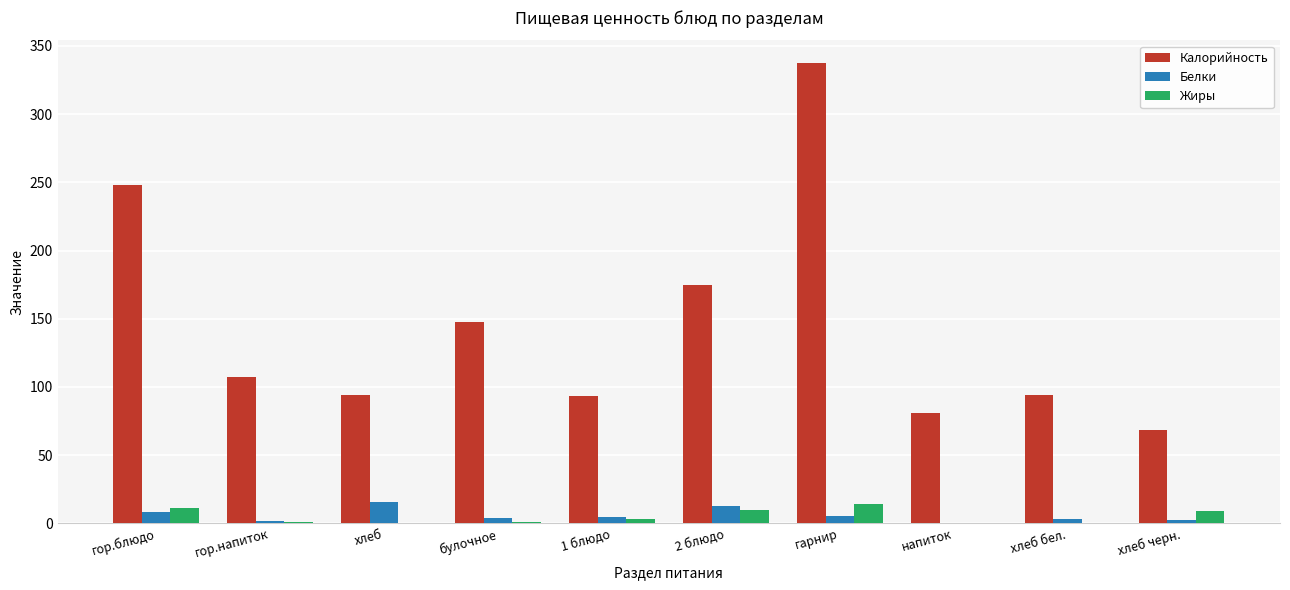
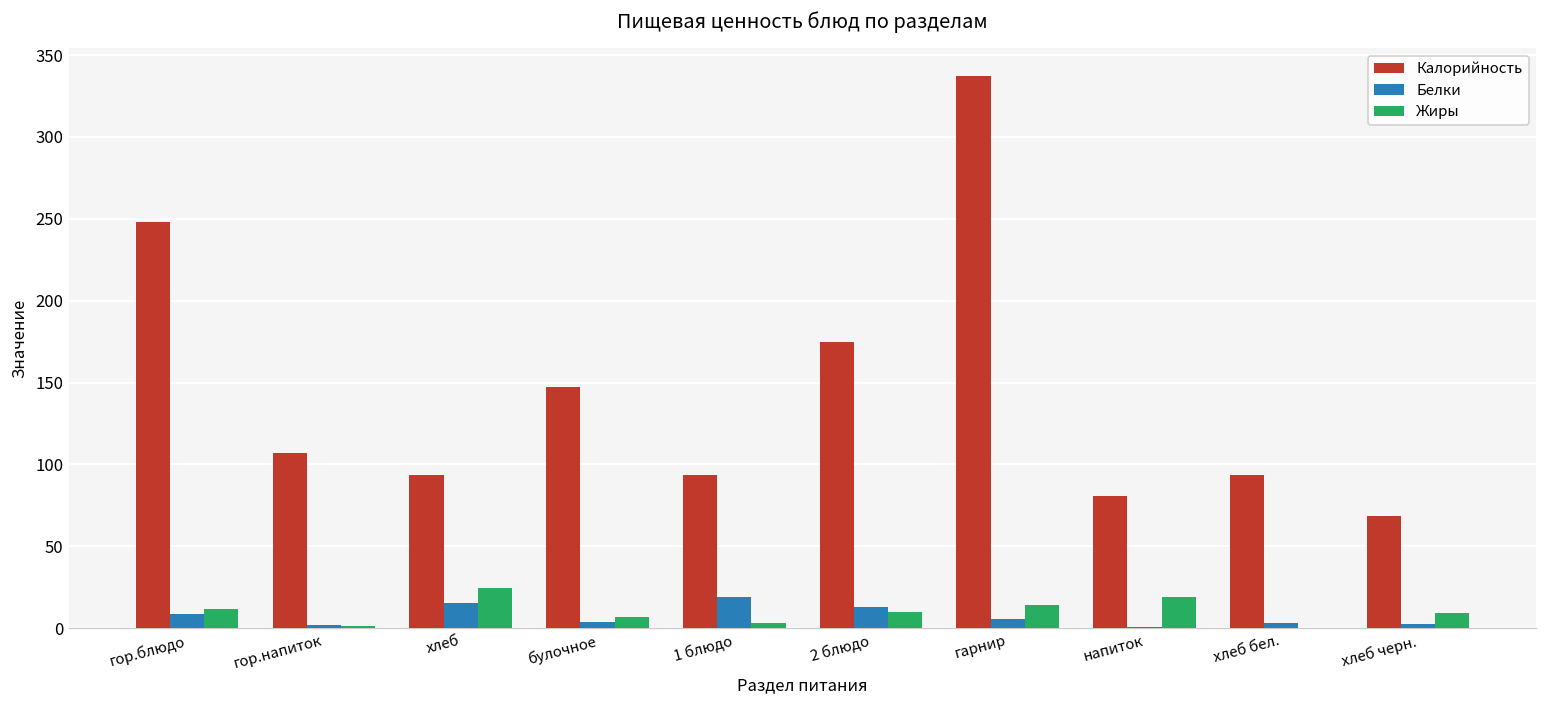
  {
    "Калорийность": {
      "гор.блюдо": 248,
      "гор.напиток": 107,
      "хлеб": 94,
      "булочное": 147,
      "1 блюдо": 94,
      "2 блюдо": 175,
      "гарнир": 337,
      "напиток": 81,
      "хлеб бел.": 94,
      "хлеб черн.": 68
    },
    "Белки": {
      "гор.блюдо": 8,
      "хлеб": 16,
      "булочное": 4,
-     "1 блюдо": 5,
+     "1 блюдо": 19,
      "2 блюдо": 13,
      "гарнир": 6,
      "хлеб бел.": 3,
      "хлеб черн.": 3
    },
    "Жиры": {
      "гор.блюдо": 12,
-     "хлеб": 0,
-     "булочное": 1,
+     "хлеб": 25,
+     "булочное": 7,
      "1 блюдо": 3,
      "2 блюдо": 10,
      "гарнир": 14,
-     "напиток": 0,
+     "напиток": 19,
      "хлеб черн.": 9
    }
  }
